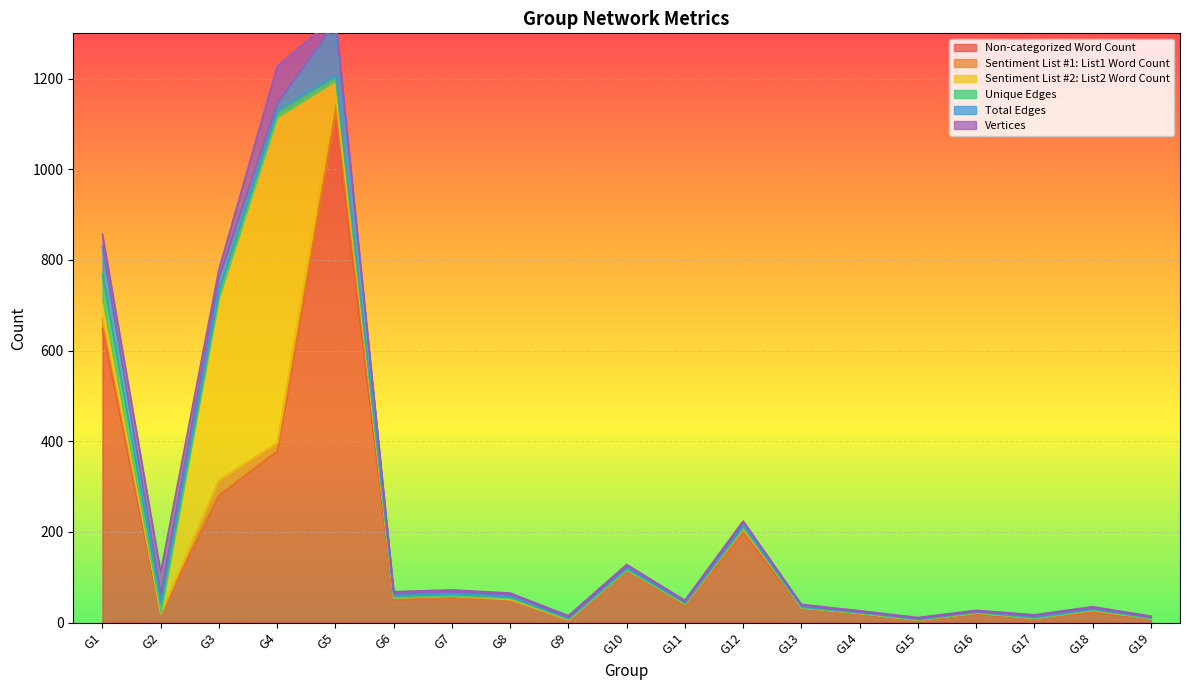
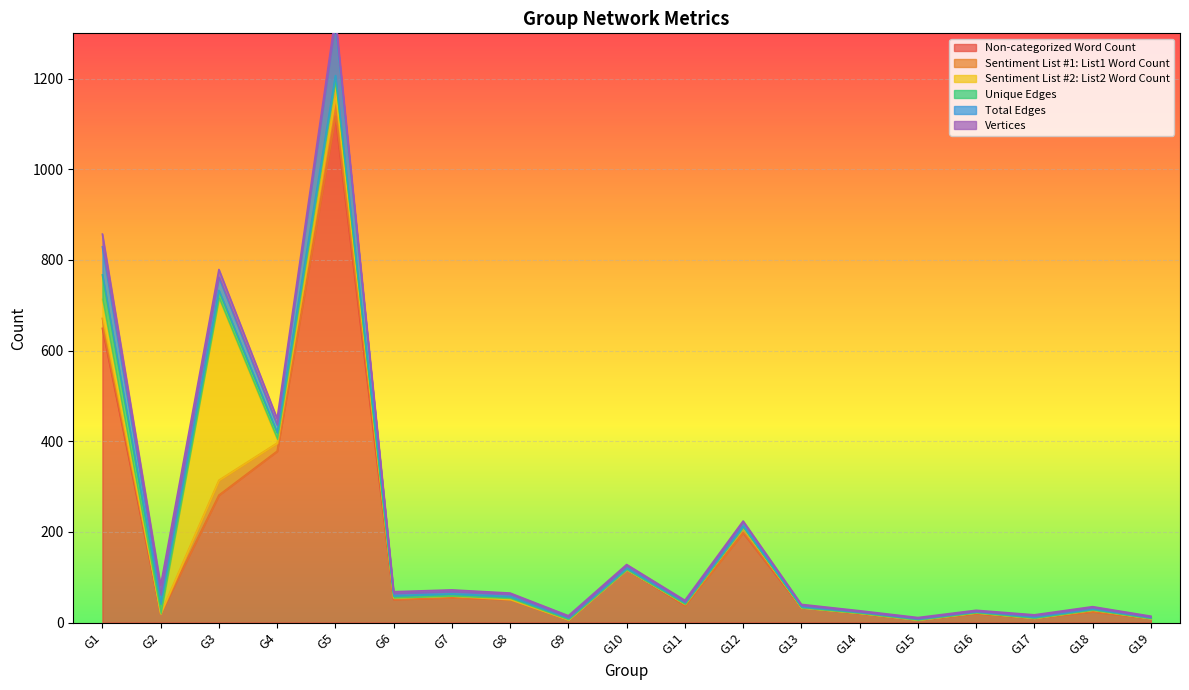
  {
    "Sentiment List #2: List2 Word Count": {
      "G1": 40,
      "G3": 400,
-     "G4": 720,
+     "G4": 10,
      "G5": 40
    },
    "Unique Edges": {
      "G1": 50,
      "G2": 20,
      "G3": 20,
      "G4": 10,
      "G5": 10
    },
    "Total Edges": {
      "G1": 60,
      "G2": 20,
      "G3": 30,
      "G4": 20
    },
    "Vertices": {
      "G1": 30,
-     "G2": 50,
+     "G2": 20,
      "G3": 20,
-     "G4": 80
+     "G4": 10
    }
  }
